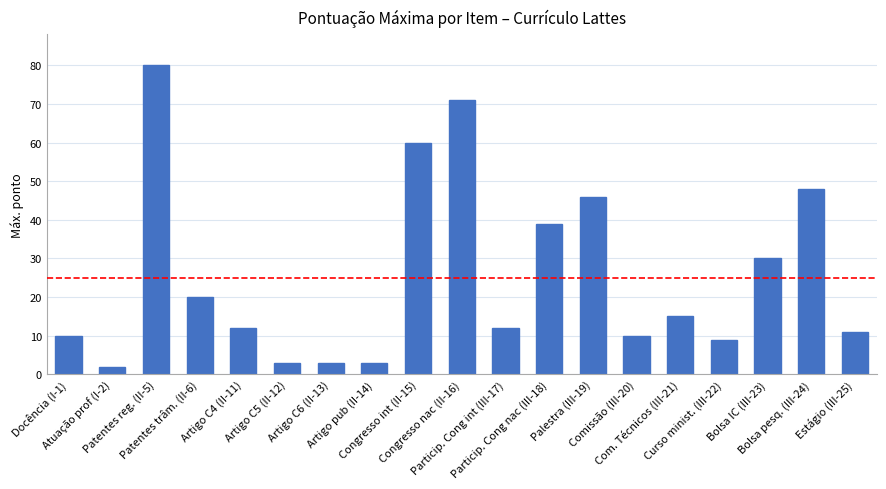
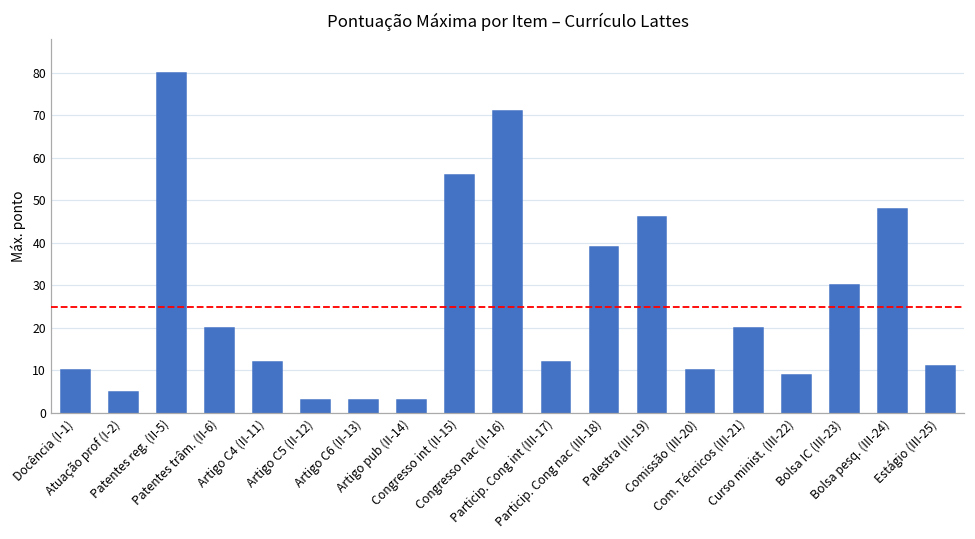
  {
    "Docência (I-1)": 10,
-   "Atuação prof (I-2)": 2,
+   "Atuação prof (I-2)": 5,
    "Patentes reg. (II-5)": 80,
    "Patentes trâm. (II-6)": 20,
    "Artigo C4 (II-11)": 12,
    "Artigo C5 (II-12)": 3,
    "Artigo C6 (II-13)": 3,
    "Artigo pub (II-14)": 3,
-   "Congresso int (II-15)": 60,
+   "Congresso int (II-15)": 56,
    "Congresso nac (II-16)": 71,
    "Particip. Cong int (III-17)": 12,
    "Particip. Cong nac (III-18)": 39,
    "Palestra (III-19)": 46,
    "Comissão (III-20)": 10,
-   "Com. Técnicos (III-21)": 15,
+   "Com. Técnicos (III-21)": 20,
    "Curso minist. (III-22)": 9,
    "Bolsa IC (III-23)": 30,
    "Bolsa pesq. (III-24)": 48,
    "Estágio (III-25)": 11
  }
